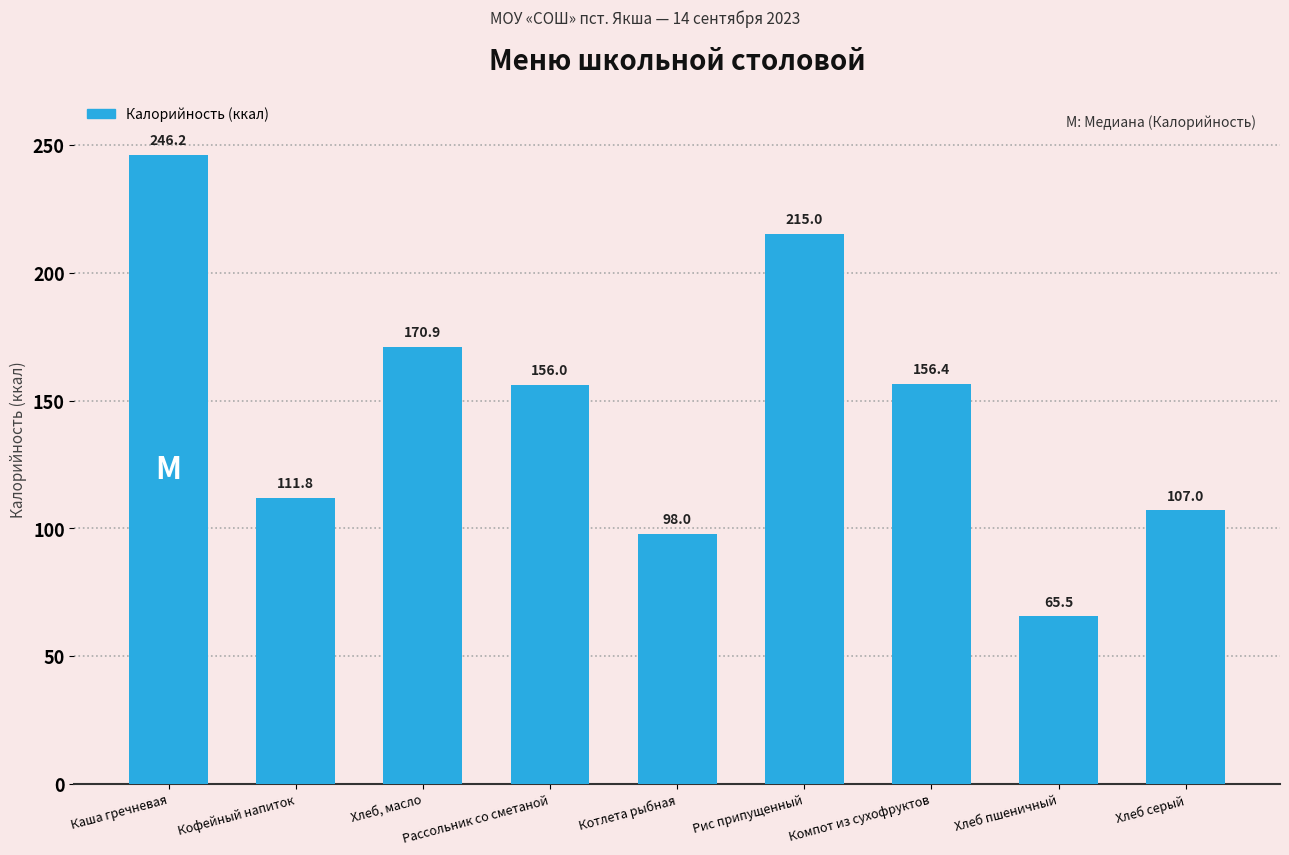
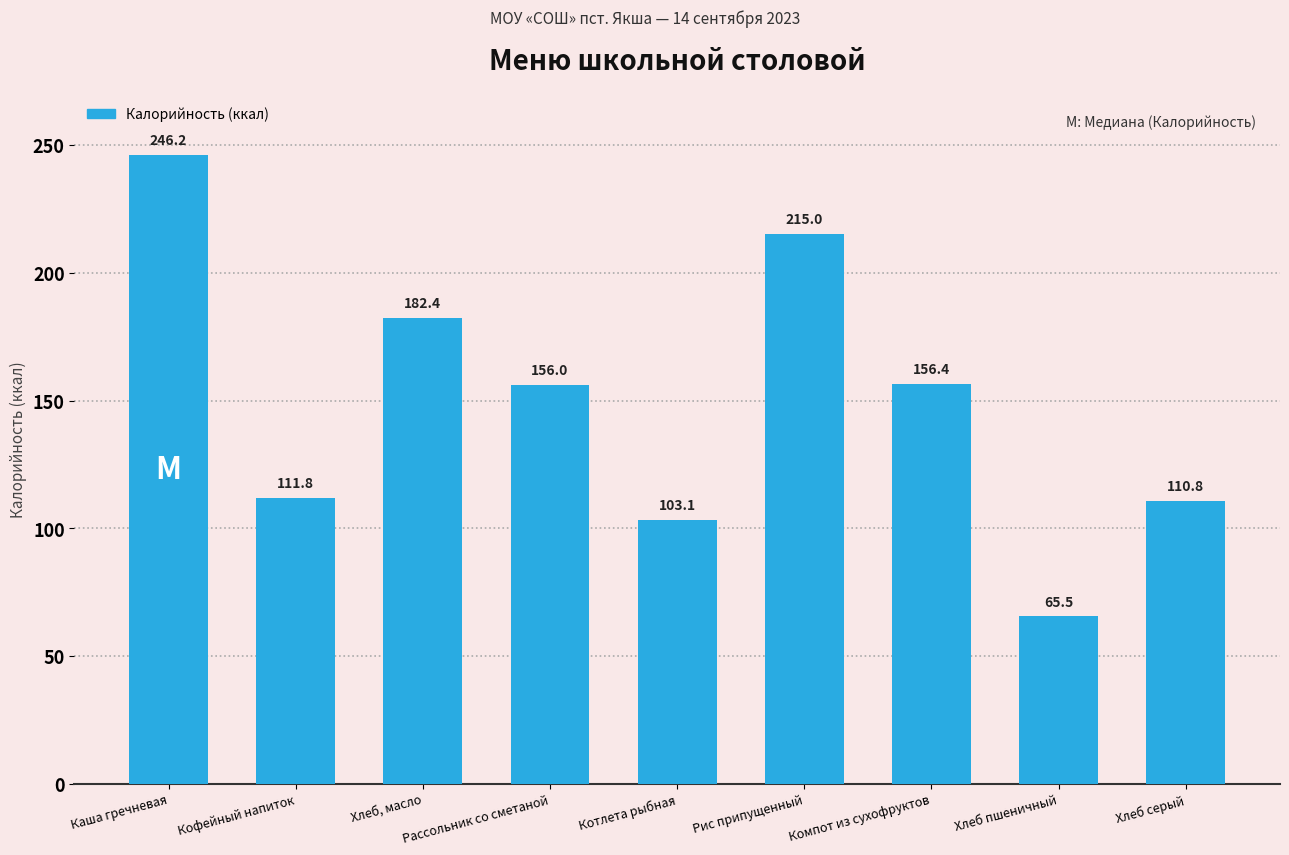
  {
    "Каша гречневая": 246.2,
    "Кофейный напиток": 111.8,
-   "Хлеб, масло": 170.9,
+   "Хлеб, масло": 182.4,
    "Рассольник со сметаной": 156.0,
-   "Котлета рыбная": 98.0,
+   "Котлета рыбная": 103.1,
    "Рис припущенный": 215.0,
    "Компот из сухофруктов": 156.4,
    "Хлеб пшеничный": 65.5,
-   "Хлеб серый": 107.0
+   "Хлеб серый": 110.8
  }
